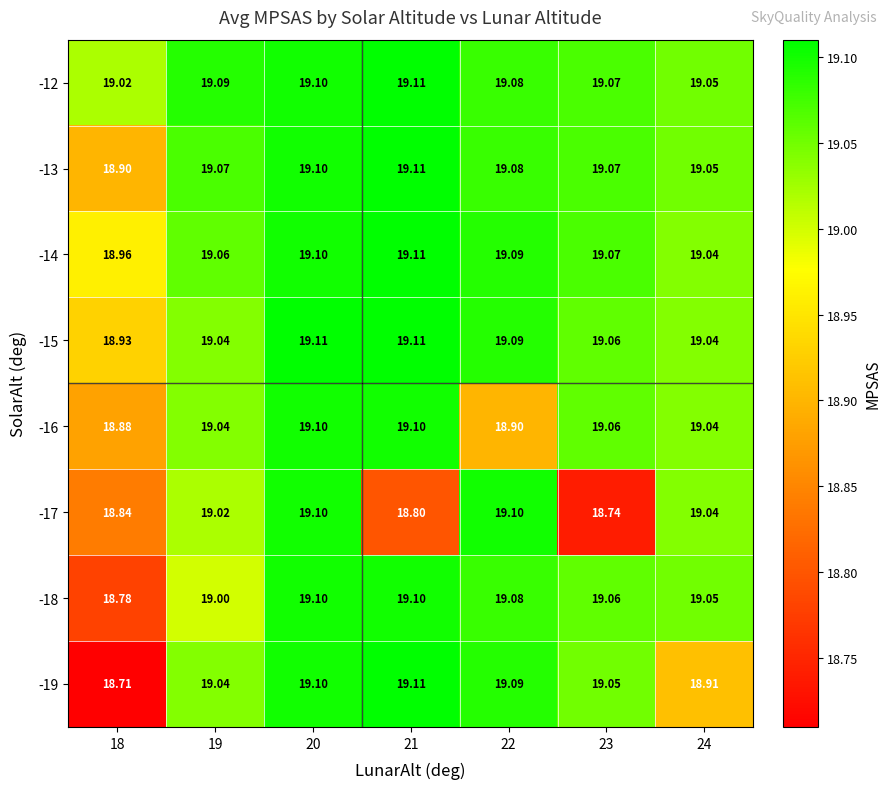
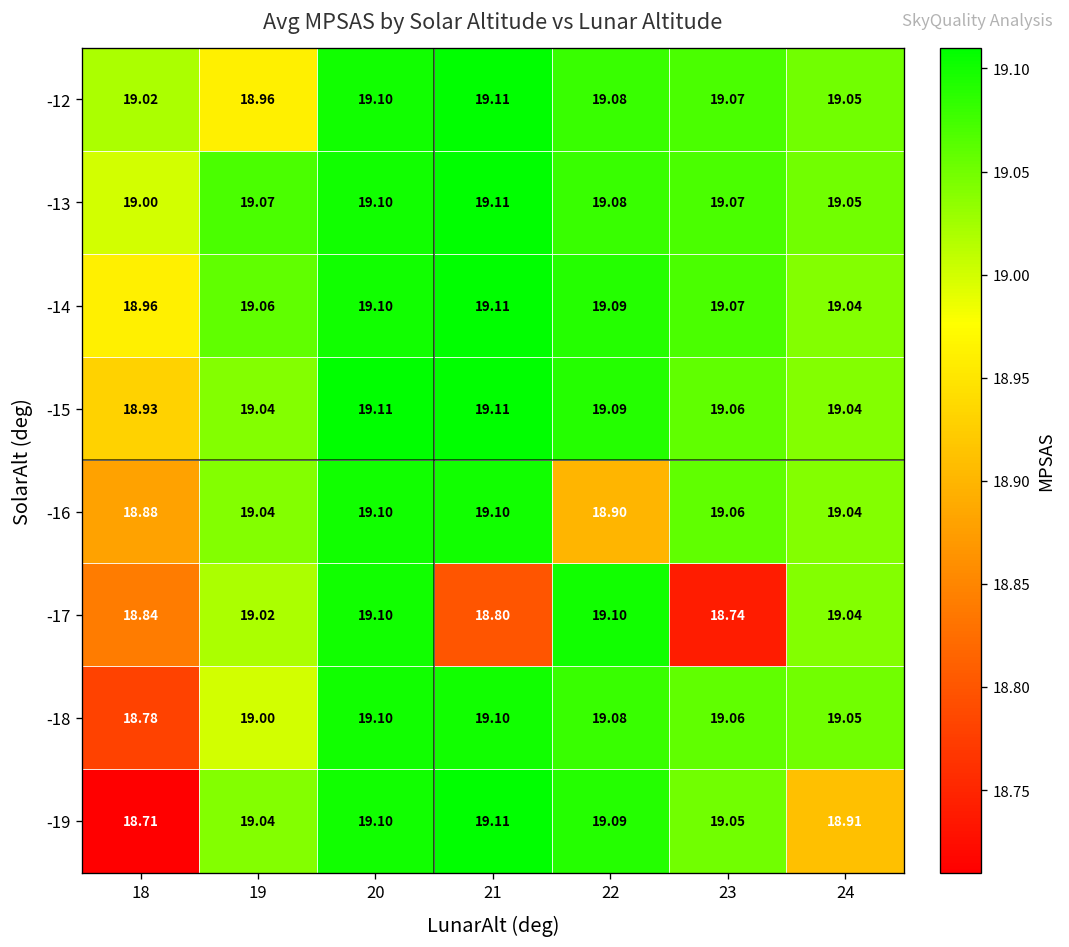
  {
    "-12": {
      "18": 19.02,
-     "19": 19.09,
+     "19": 18.96,
      "20": 19.10,
      "21": 19.11,
      "22": 19.08,
      "23": 19.07,
      "24": 19.05
    },
    "-13": {
-     "18": 18.90,
+     "18": 19.00,
      "19": 19.07,
      "20": 19.10,
      "21": 19.11,
      "22": 19.08,
      "23": 19.07,
      "24": 19.05
    },
    "-14": {
      "18": 18.96,
      "19": 19.06,
      "20": 19.10,
      "21": 19.11,
      "22": 19.09,
      "23": 19.07,
      "24": 19.04
    },
    "-15": {
      "18": 18.93,
      "19": 19.04,
      "20": 19.11,
      "21": 19.11,
      "22": 19.09,
      "23": 19.06,
      "24": 19.04
    },
    "-16": {
      "18": 18.88,
      "19": 19.04,
      "20": 19.10,
      "21": 19.10,
      "22": 18.90,
      "23": 19.06,
      "24": 19.04
    },
    "-17": {
      "18": 18.84,
      "19": 19.02,
      "20": 19.10,
      "21": 18.80,
      "22": 19.10,
      "23": 18.74,
      "24": 19.04
    },
    "-18": {
      "18": 18.78,
      "19": 19.00,
      "20": 19.10,
      "21": 19.10,
      "22": 19.08,
      "23": 19.06,
      "24": 19.05
    },
    "-19": {
      "18": 18.71,
      "19": 19.04,
      "20": 19.10,
      "21": 19.11,
      "22": 19.09,
      "23": 19.05,
      "24": 18.91
    }
  }
